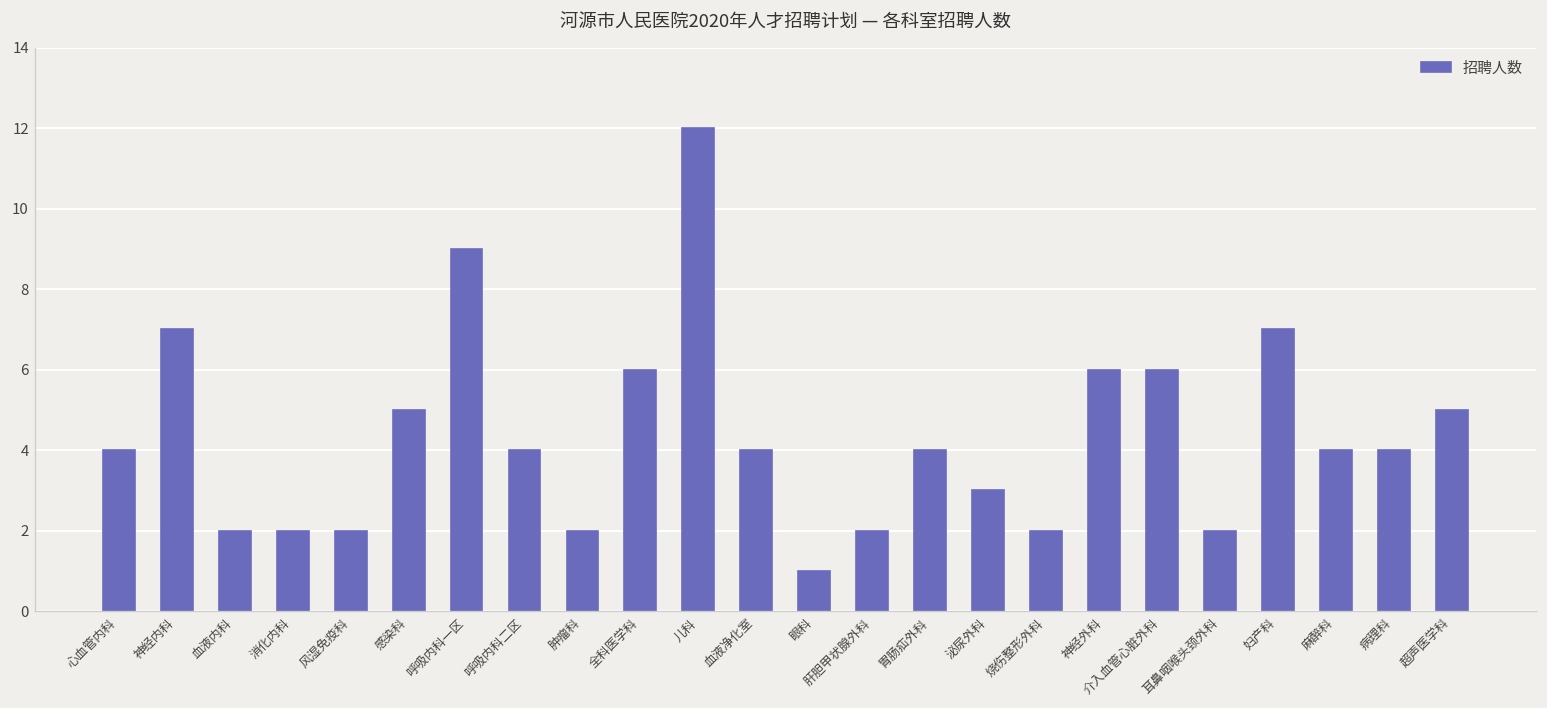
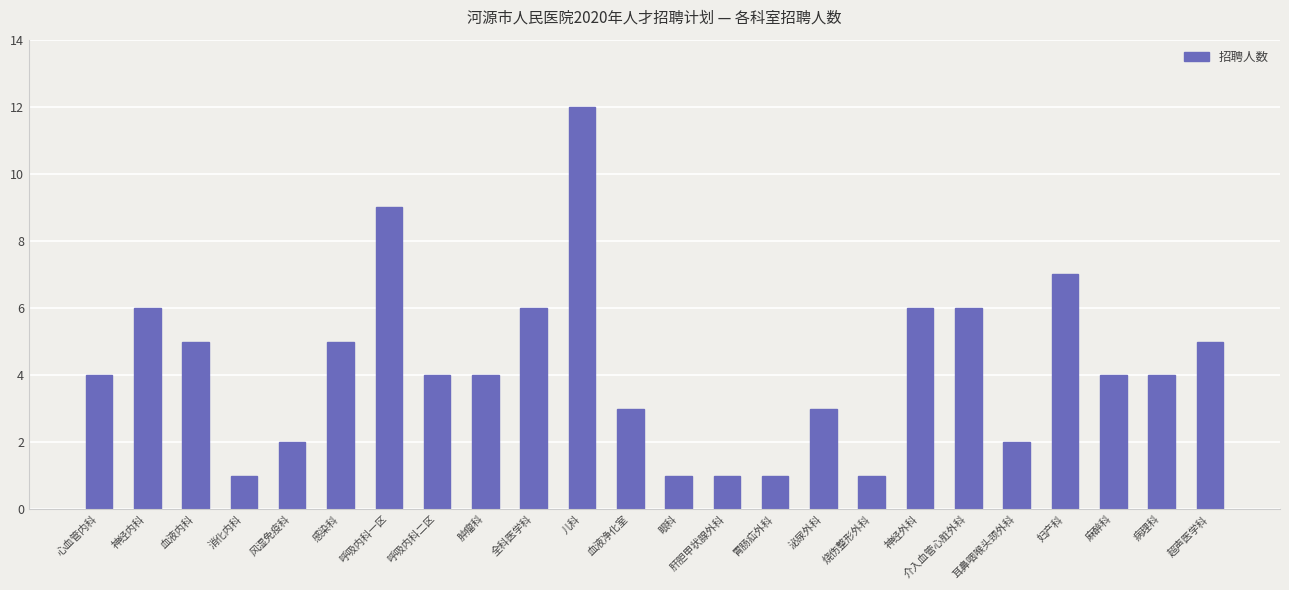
  {
    "心血管内科": 4,
-   "神经内科": 7,
-   "血液内科": 2,
-   "消化内科": 2,
+   "神经内科": 6,
+   "血液内科": 5,
+   "消化内科": 1,
    "风湿免疫科": 2,
    "感染科": 5,
    "呼吸内科一区": 9,
    "呼吸内科二区": 4,
-   "肿瘤科": 2,
+   "肿瘤科": 4,
    "全科医学科": 6,
    "儿科": 12,
-   "血液净化室": 4,
+   "血液净化室": 3,
    "眼科": 1,
-   "肝胆甲状腺外科": 2,
-   "胃肠疝外科": 4,
+   "肝胆甲状腺外科": 1,
+   "胃肠疝外科": 1,
    "泌尿外科": 3,
-   "烧伤整形外科": 2,
+   "烧伤整形外科": 1,
    "神经外科": 6,
    "介入血管心脏外科": 6,
    "耳鼻咽喉头颈外科": 2,
    "妇产科": 7,
    "麻醉科": 4,
    "病理科": 4,
    "超声医学科": 5
  }
